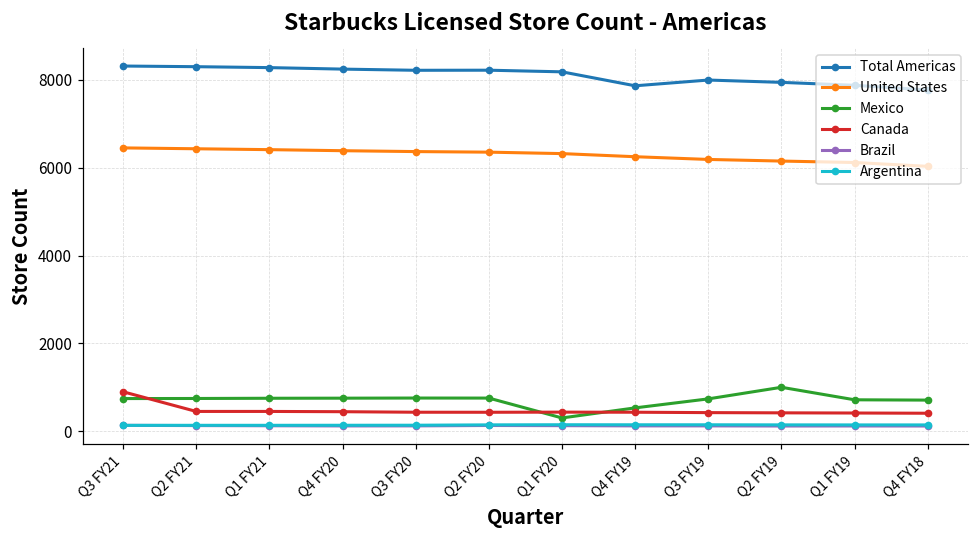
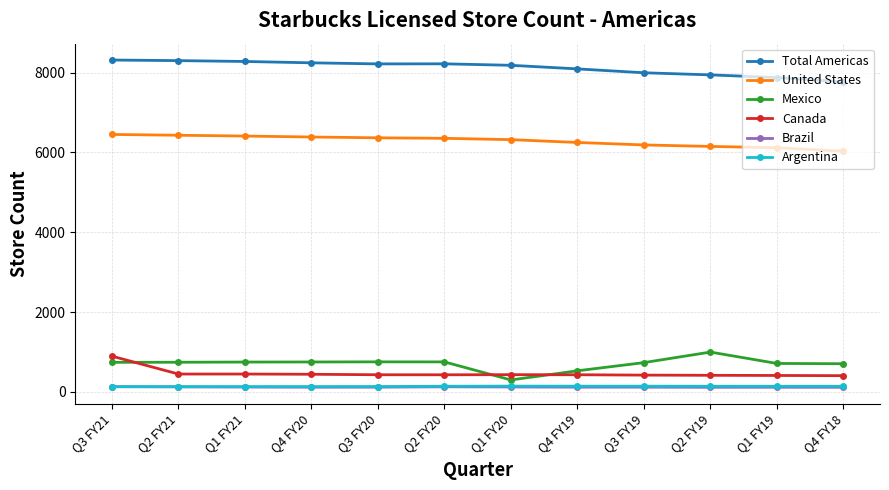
  {
    "Total Americas": {
      "Q3 FY21": 8300,
      "Q2 FY21": 8300,
      "Q1 FY21": 8300,
      "Q4 FY20": 8200,
      "Q3 FY20": 8200,
      "Q2 FY20": 8200,
      "Q1 FY20": 8200,
-     "Q4 FY19": 7900,
+     "Q4 FY19": 8100,
      "Q3 FY19": 8000,
      "Q2 FY19": 7900
    },
    "United States": {
      "Q3 FY21": 6500,
      "Q2 FY21": 6400,
      "Q1 FY21": 6400,
      "Q4 FY20": 6400,
      "Q3 FY20": 6400,
      "Q2 FY20": 6400,
      "Q1 FY20": 6300,
      "Q4 FY19": 6300,
      "Q3 FY19": 6200,
      "Q2 FY19": 6200
    },
    "Mexico": {
      "Q3 FY21": 700,
      "Q2 FY21": 700,
      "Q1 FY21": 800,
      "Q4 FY20": 800,
      "Q3 FY20": 800,
      "Q2 FY20": 800,
      "Q1 FY20": 300,
      "Q4 FY19": 500,
      "Q3 FY19": 700,
      "Q2 FY19": 1000,
      "Q1 FY19": 700,
      "Q4 FY18": 700
    },
    "Canada": {
      "Q3 FY21": 900,
      "Q2 FY21": 500,
      "Q1 FY21": 500,
      "Q4 FY20": 400,
      "Q3 FY20": 400,
      "Q2 FY20": 400,
      "Q1 FY20": 400,
      "Q4 FY19": 400,
      "Q3 FY19": 400,
      "Q2 FY19": 400,
      "Q1 FY19": 400,
      "Q4 FY18": 400
    }
  }
